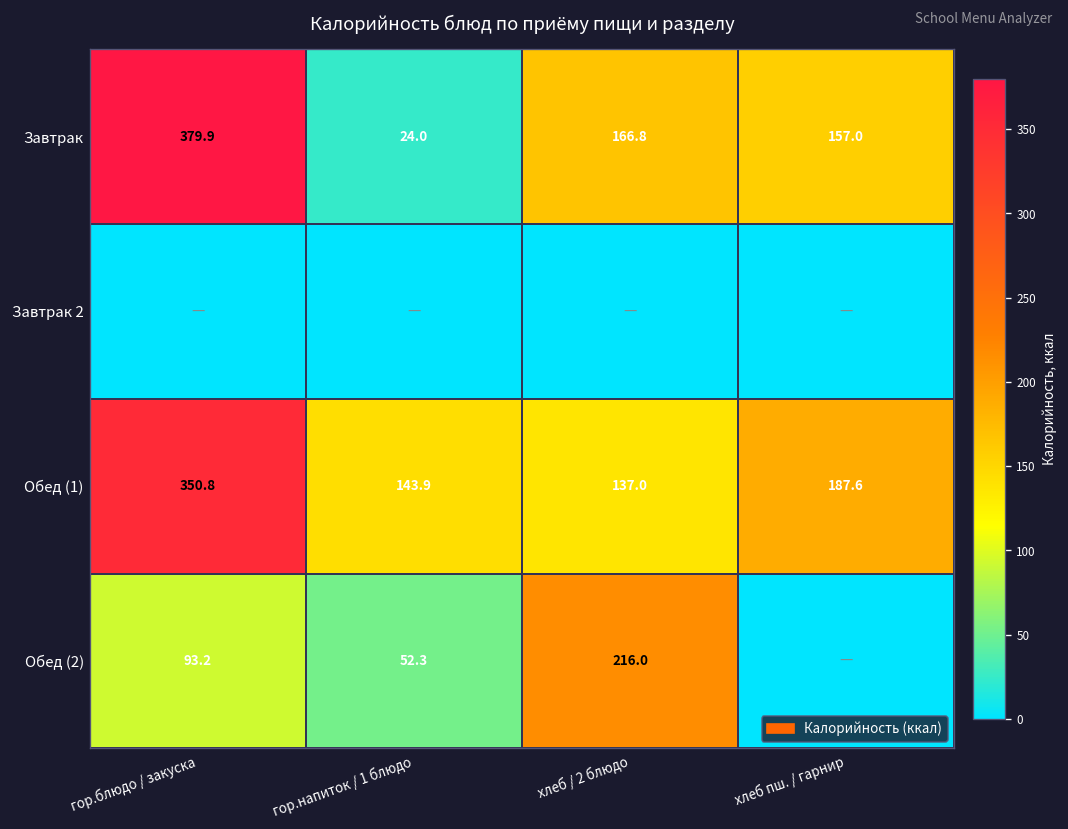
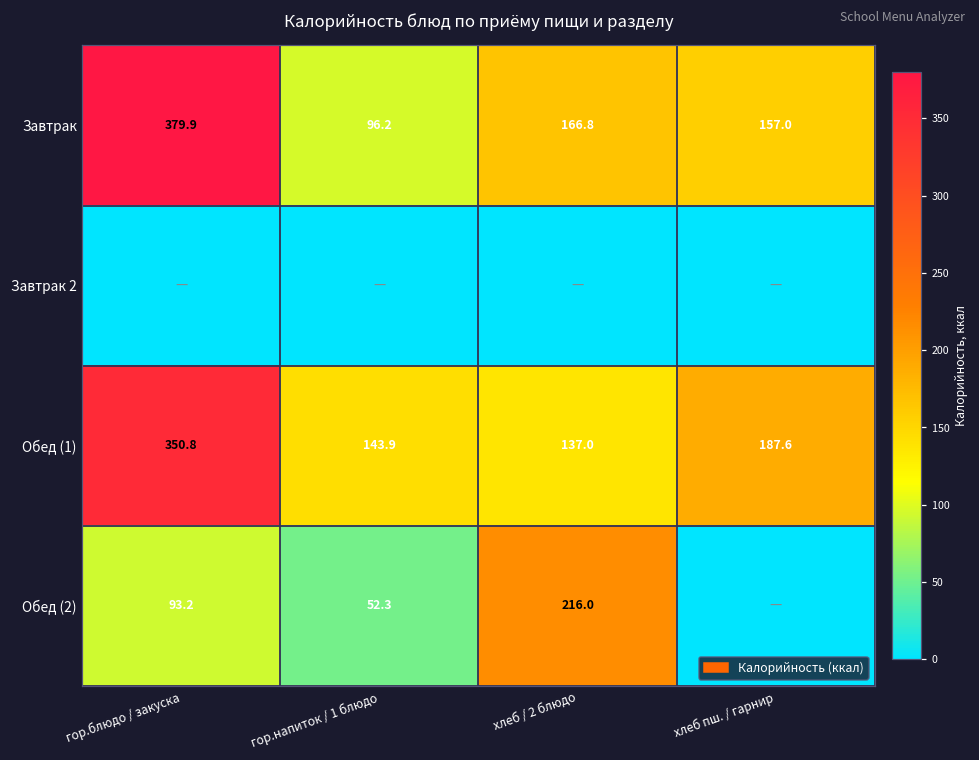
  {
    "Завтрак": {
      "гор.блюдо / закуска": 379.9,
-     "гор.напиток / 1 блюдо": 24.0,
+     "гор.напиток / 1 блюдо": 96.2,
      "хлеб / 2 блюдо": 166.8,
      "хлеб пш. / гарнир": 157.0
    },
    "Обед (1)": {
      "гор.блюдо / закуска": 350.8,
      "гор.напиток / 1 блюдо": 143.9,
      "хлеб / 2 блюдо": 137.0,
      "хлеб пш. / гарнир": 187.6
    },
    "Обед (2)": {
      "гор.блюдо / закуска": 93.2,
      "гор.напиток / 1 блюдо": 52.3,
      "хлеб / 2 блюдо": 216.0
    }
  }
